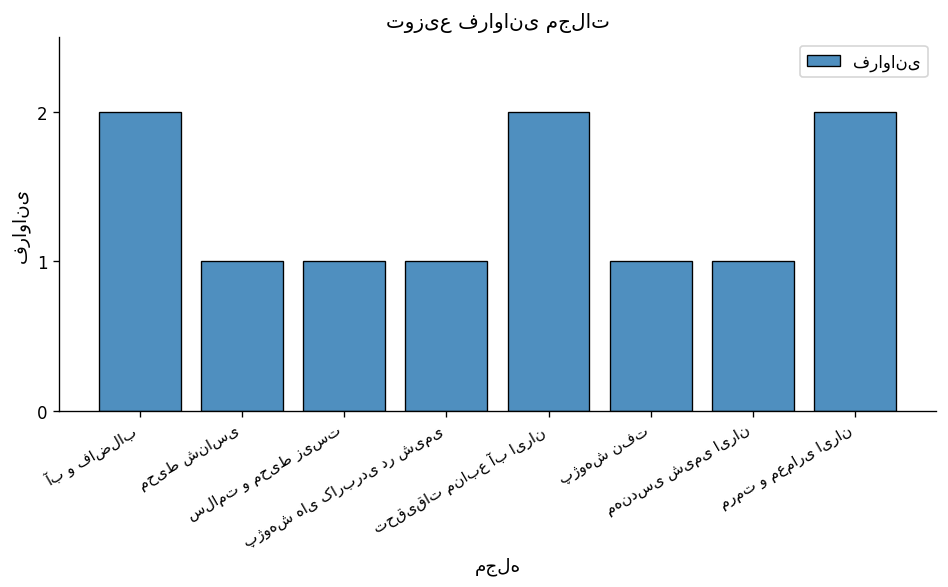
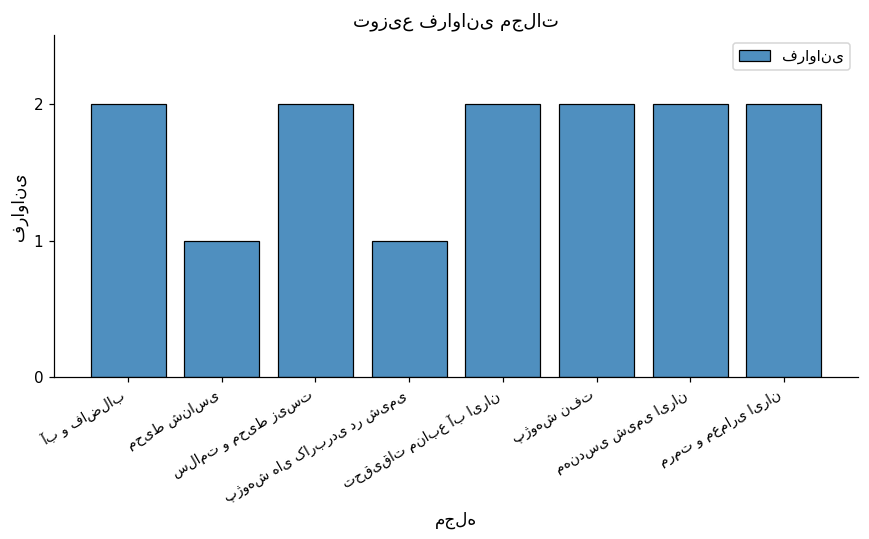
  {
    "آب و فاضلاب": 2,
    "محیط شناسی": 1,
-   "سلامت و محیط زیست": 1,
+   "سلامت و محیط زیست": 2,
    "پژوهش های کاربردی در شیمی": 1,
    "تحقیقات منابع آب ایران": 2,
-   "پژوهش نفت": 1,
-   "مهندسی شیمی ایران": 1,
+   "پژوهش نفت": 2,
+   "مهندسی شیمی ایران": 2,
    "مرمت و معماری ایران": 2
  }
